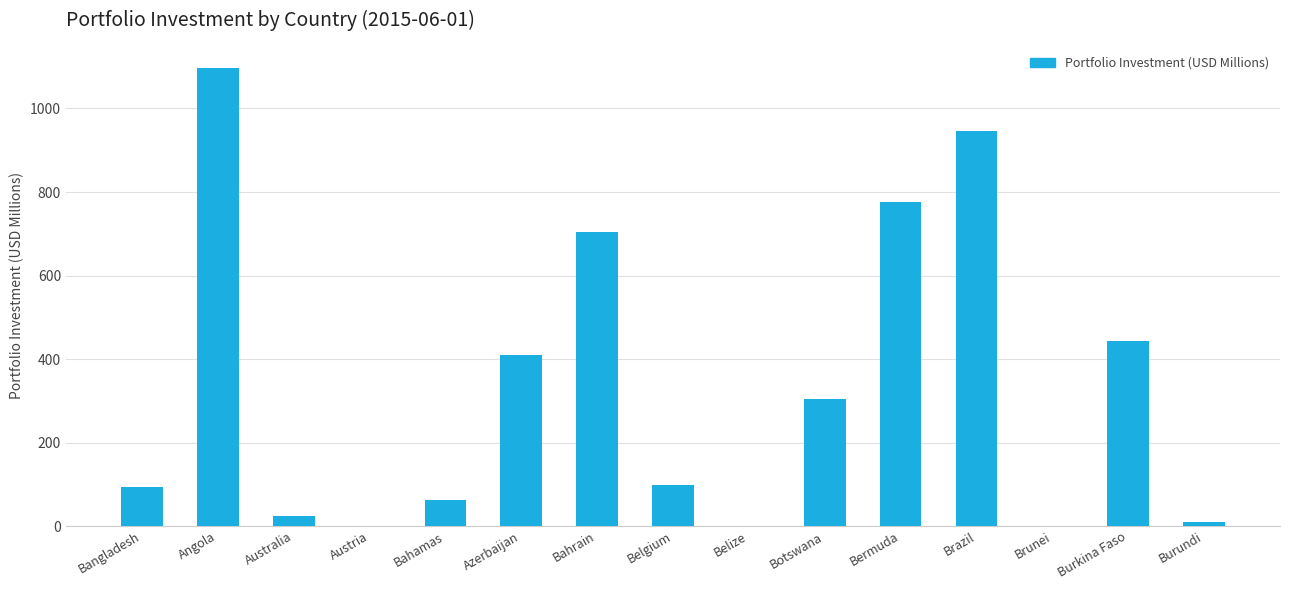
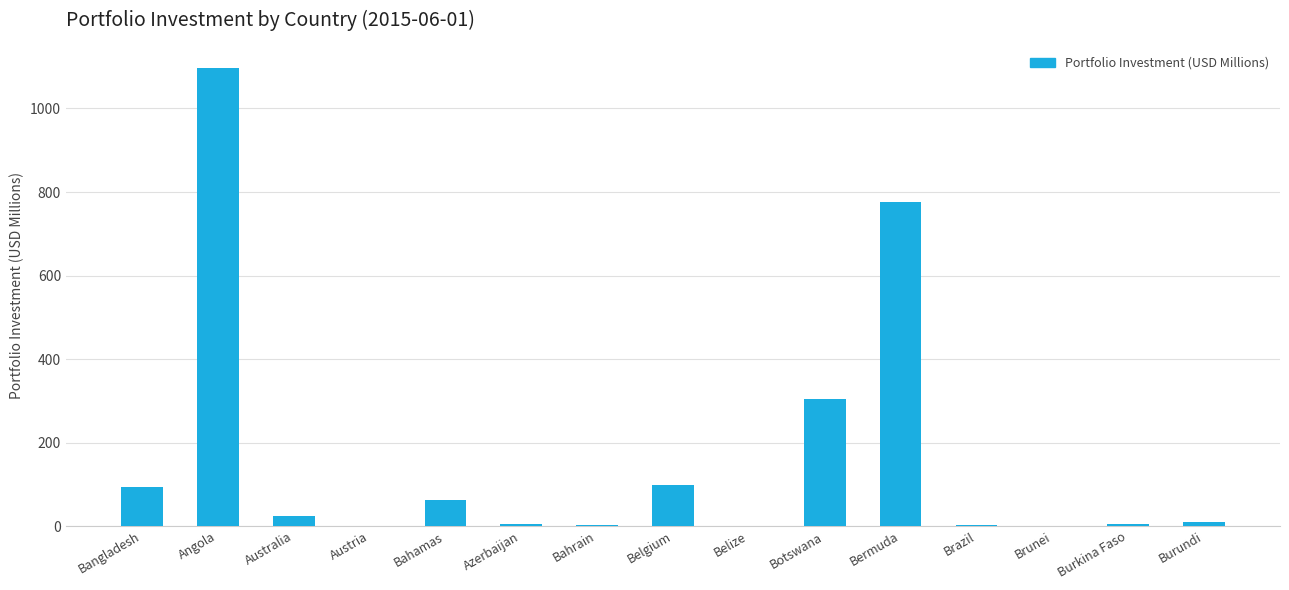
  {
    "Bangladesh": 90,
    "Angola": 1100,
    "Australia": 20,
    "Bahamas": 60,
-   "Azerbaijan": 410,
-   "Bahrain": 700,
+   "Azerbaijan": 10,
+   "Bahrain": 0,
    "Belgium": 100,
    "Belize": 0,
    "Botswana": 300,
    "Bermuda": 780,
-   "Brazil": 950,
+   "Brazil": 0,
    "Brunei": 0,
-   "Burkina Faso": 440,
+   "Burkina Faso": 0,
    "Burundi": 10
  }
